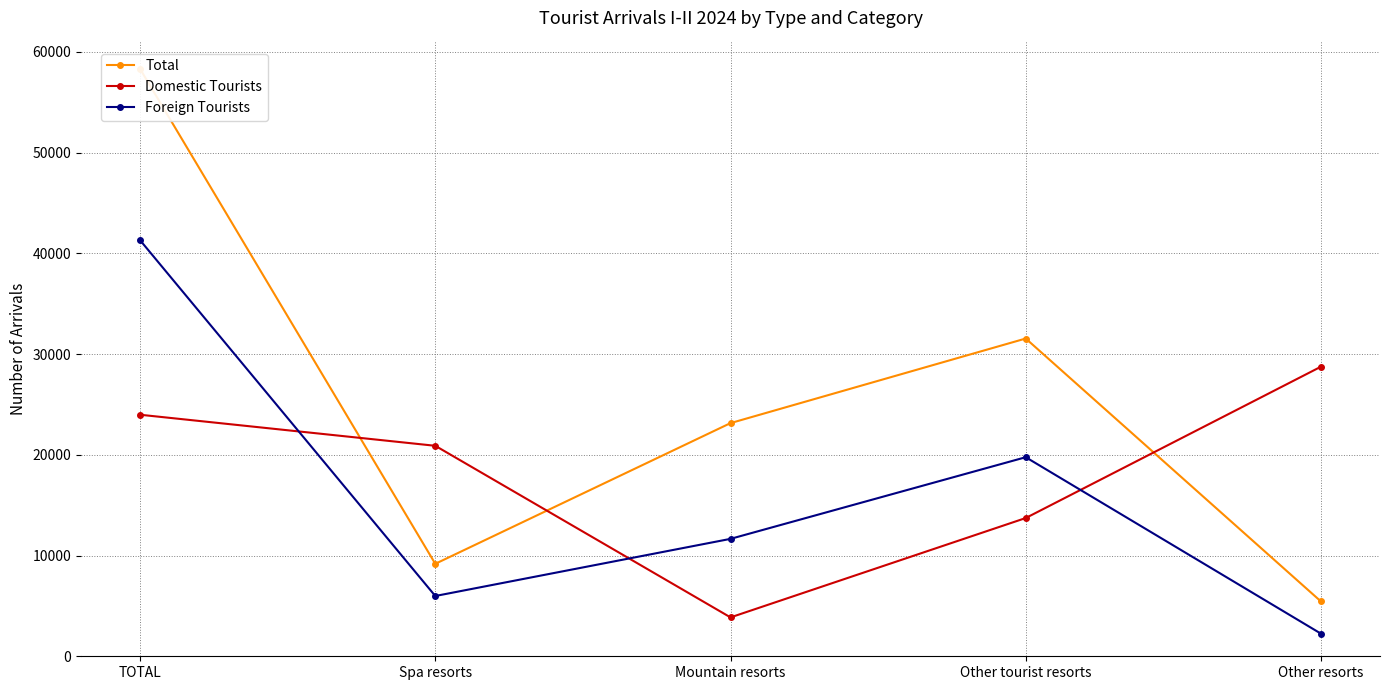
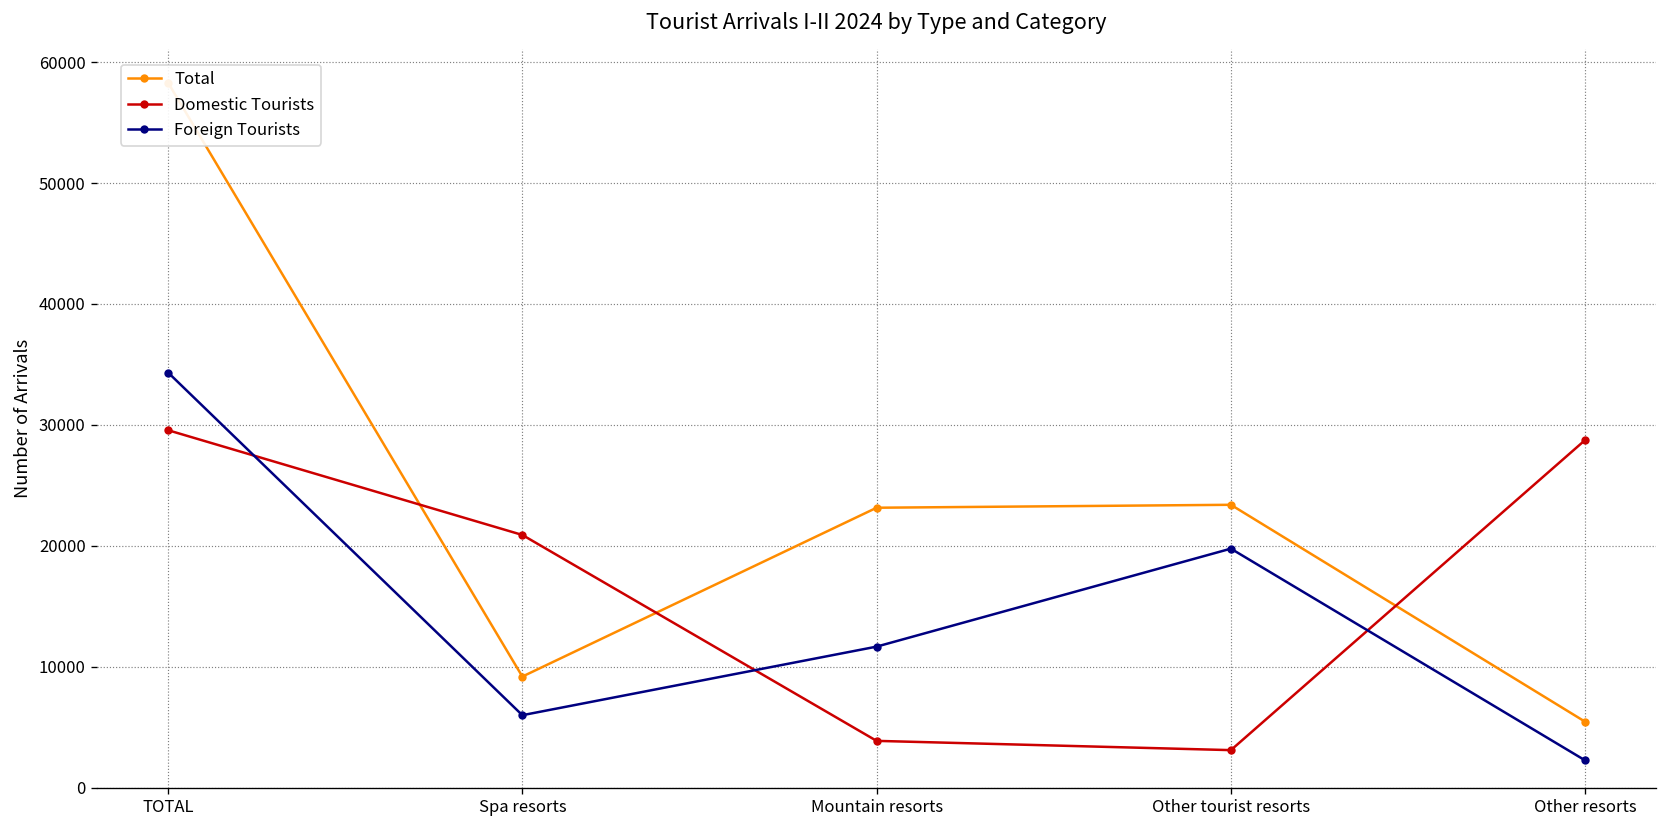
  {
    "Total": {
      "Spa resorts": 9200,
      "Mountain resorts": 23100,
-     "Other tourist resorts": 31500,
+     "Other tourist resorts": 23400,
      "Other resorts": 5400
    },
    "Domestic Tourists": {
-     "TOTAL": 24000,
+     "TOTAL": 29600,
      "Spa resorts": 20900,
      "Mountain resorts": 3900,
-     "Other tourist resorts": 13700,
+     "Other tourist resorts": 3100,
      "Other resorts": 28700
    },
    "Foreign Tourists": {
-     "TOTAL": 41300,
+     "TOTAL": 34300,
      "Spa resorts": 6000,
      "Mountain resorts": 11700,
      "Other tourist resorts": 19800,
      "Other resorts": 2200
    }
  }
